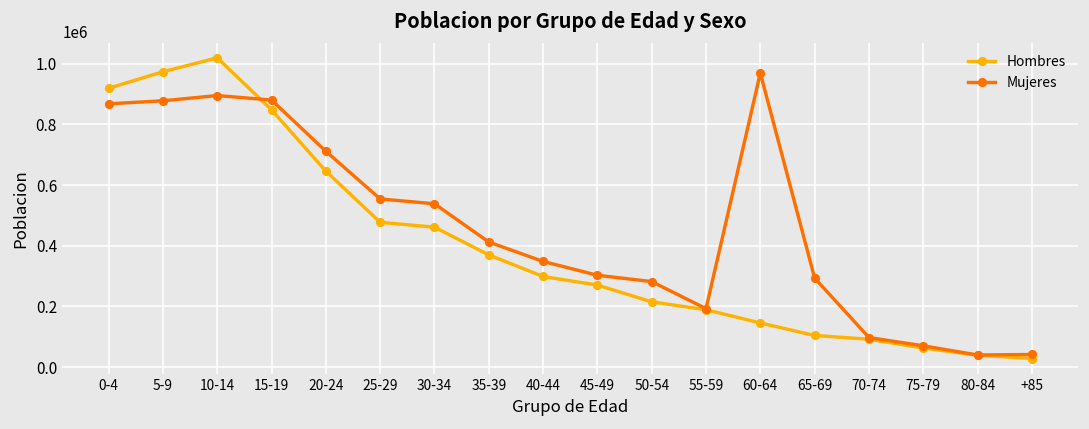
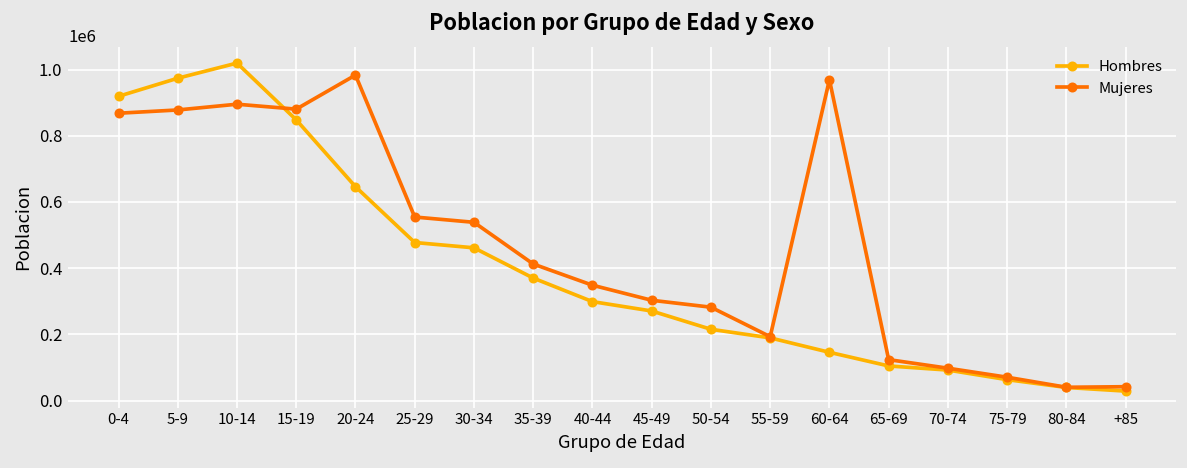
  {
    "Hombres": {
      "0-4": 920000,
      "5-9": 970000,
      "10-14": 1020000,
      "15-19": 850000,
      "20-24": 650000,
      "25-29": 480000,
      "30-34": 460000,
      "35-39": 370000,
      "40-44": 300000,
      "45-49": 270000,
      "50-54": 220000,
      "60-64": 150000,
      "65-69": 100000,
      "+85": 30000
    },
    "Mujeres": {
      "0-4": 870000,
      "5-9": 880000,
      "10-14": 900000,
      "15-19": 880000,
-     "20-24": 710000,
+     "20-24": 980000,
      "25-29": 550000,
      "30-34": 540000,
      "35-39": 410000,
      "40-44": 350000,
      "45-49": 300000,
      "50-54": 280000,
      "60-64": 970000,
-     "65-69": 290000,
+     "65-69": 120000,
      "+85": 40000
    }
  }
